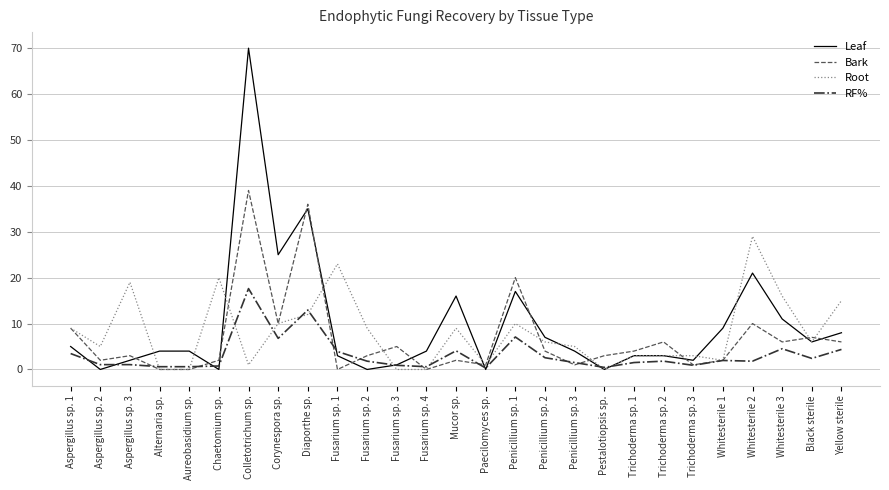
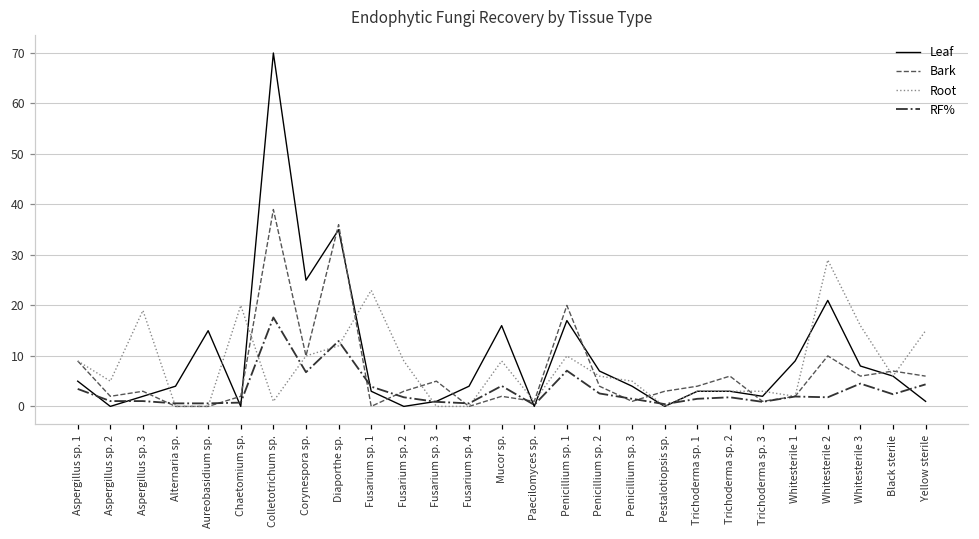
  {
    "Leaf": {
      "Aspergillus sp. 1": 5,
      "Aspergillus sp. 2": 0,
      "Aspergillus sp. 3": 2,
      "Alternaria sp.": 4,
-     "Aureobasidium sp.": 4,
+     "Aureobasidium sp.": 15,
      "Chaetomium sp.": 0,
      "Colletotrichum sp.": 70,
      "Corynespora sp.": 25,
      "Diaporthe sp.": 35,
      "Fusarium sp. 1": 3,
      "Fusarium sp. 2": 0,
      "Fusarium sp. 4": 4,
      "Mucor sp.": 16,
      "Penicillium sp. 1": 17,
      "Penicillium sp. 2": 7,
      "Penicillium sp. 3": 4,
      "Trichoderma sp. 3": 2,
      "Whitesterile 1": 9,
      "Whitesterile 2": 21,
-     "Whitesterile 3": 11,
-     "Yellow sterile": 8
+     "Whitesterile 3": 8,
+     "Yellow sterile": 1
    },
    "Root": {
      "Aspergillus sp. 2": 5,
      "Aspergillus sp. 3": 19,
      "Chaetomium sp.": 20,
      "Colletotrichum sp.": 1,
      "Diaporthe sp.": 12,
      "Fusarium sp. 1": 23,
      "Fusarium sp. 2": 9,
      "Fusarium sp. 3": 0,
      "Mucor sp.": 9,
      "Penicillium sp. 1": 10,
      "Penicillium sp. 2": 6,
      "Penicillium sp. 3": 5,
      "Trichoderma sp. 3": 3,
      "Whitesterile 2": 29,
      "Whitesterile 3": 16,
      "Yellow sterile": 15
    }
  }
